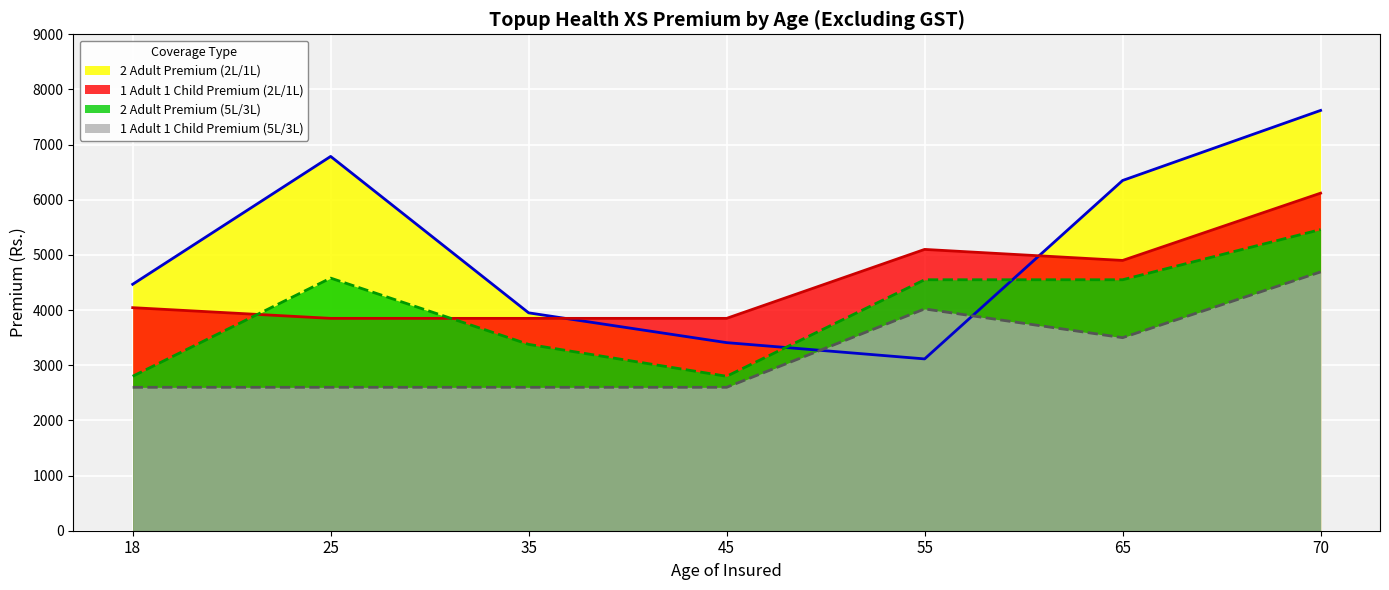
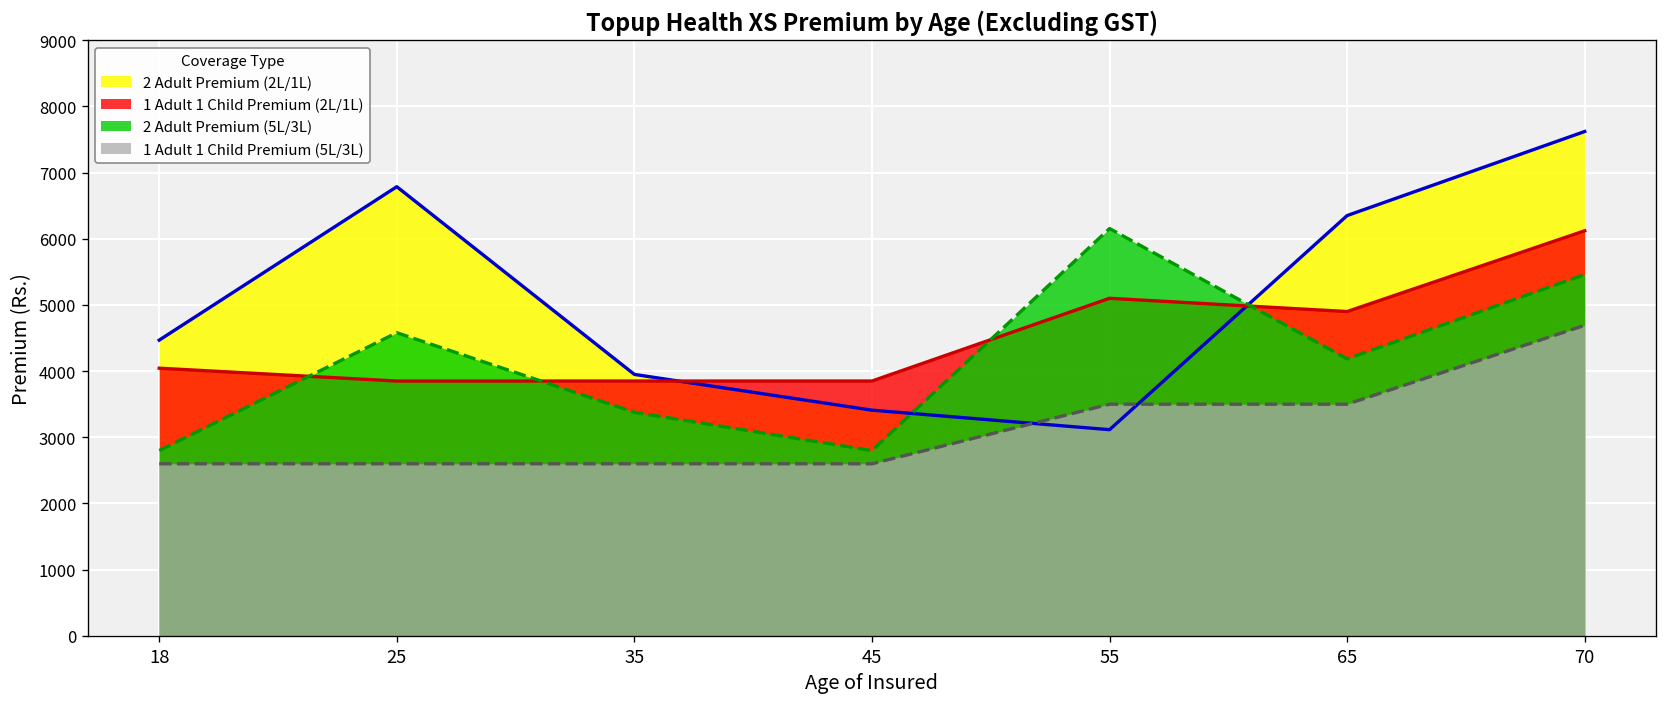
  {
    "2 Adult Premium (2L/1L)": {
      "18": 4500,
      "25": 6800,
      "35": 4000,
      "45": 3400,
      "55": 3100,
      "65": 6400,
      "70": 7600
    },
    "1 Adult 1 Child Premium (2L/1L)": {
      "18": 4000,
      "25": 3900,
      "35": 3900,
      "45": 3900,
      "55": 5100,
      "65": 4900,
      "70": 6100
    },
    "2 Adult Premium (5L/3L)": {
      "18": 2800,
      "25": 4600,
      "35": 3400,
      "45": 2800,
-     "55": 4600,
-     "65": 4600,
+     "55": 6200,
+     "65": 4200,
      "70": 5500
    },
    "1 Adult 1 Child Premium (5L/3L)": {
      "18": 2600,
      "25": 2600,
      "35": 2600,
      "45": 2600,
-     "55": 4000,
+     "55": 3500,
      "65": 3500,
      "70": 4700
    }
  }
